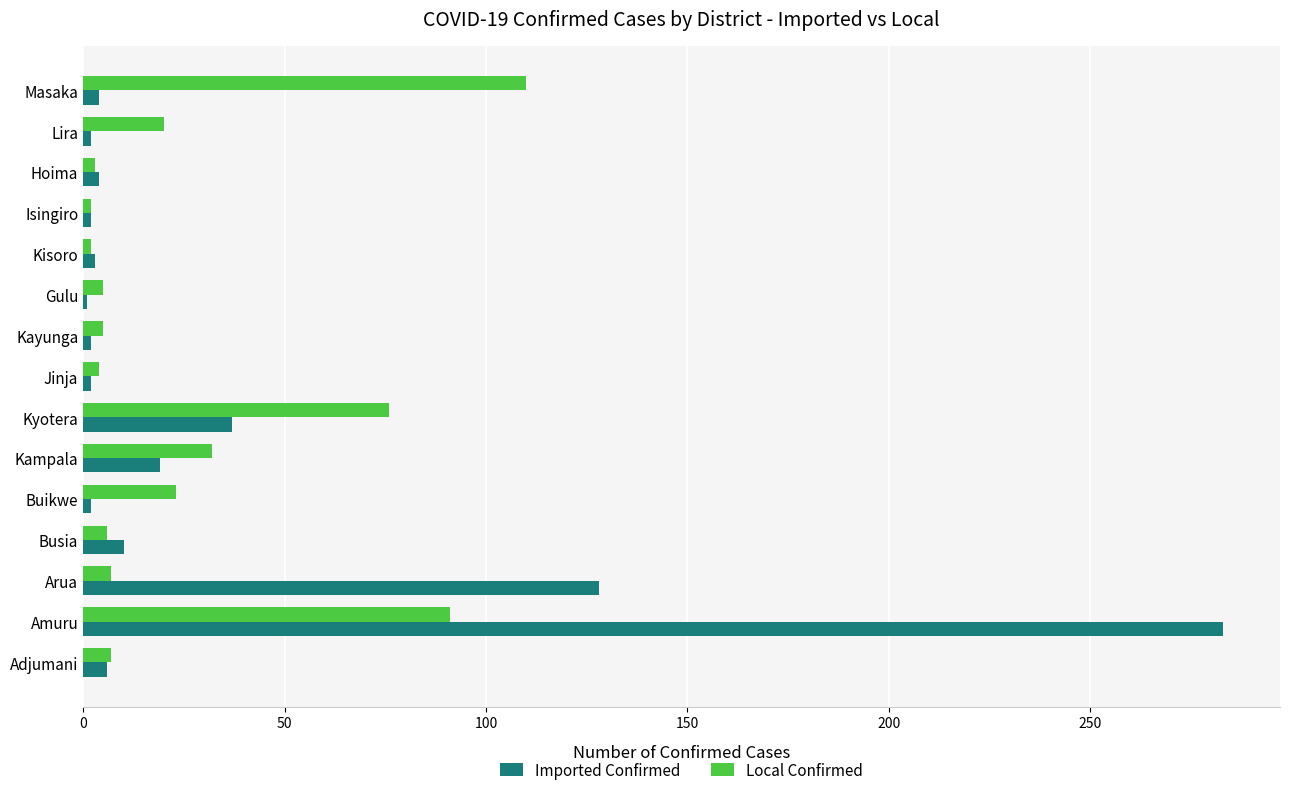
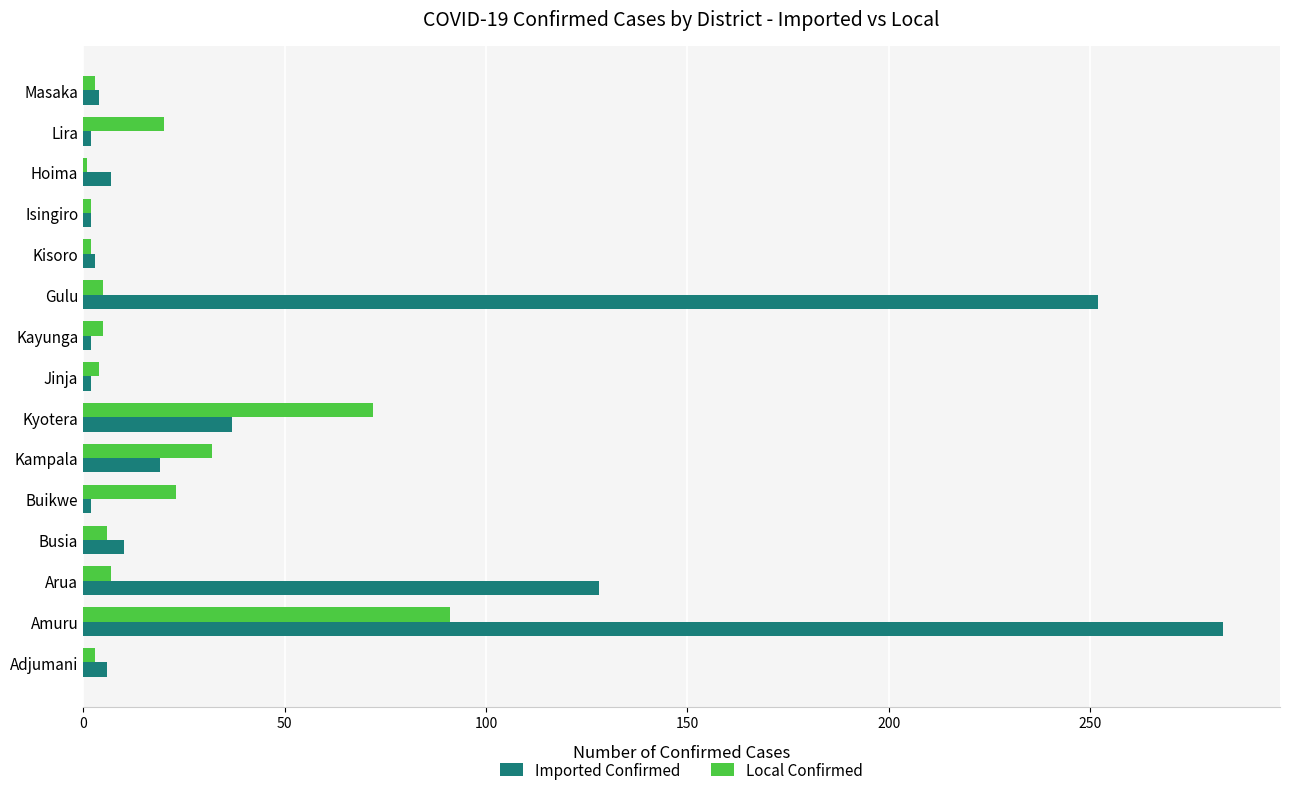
  {
    "Imported Confirmed": {
      "Masaka": 4,
      "Lira": 2,
-     "Hoima": 4,
+     "Hoima": 7,
      "Isingiro": 2,
      "Kisoro": 3,
-     "Gulu": 1,
+     "Gulu": 252,
      "Kayunga": 2,
      "Jinja": 2,
      "Kyotera": 37,
      "Kampala": 19,
      "Buikwe": 2,
      "Busia": 10,
      "Arua": 128,
      "Amuru": 283,
      "Adjumani": 6
    },
    "Local Confirmed": {
-     "Masaka": 110,
+     "Masaka": 3,
      "Lira": 20,
-     "Hoima": 3,
+     "Hoima": 1,
      "Isingiro": 2,
      "Kisoro": 2,
      "Gulu": 5,
      "Kayunga": 5,
      "Jinja": 4,
-     "Kyotera": 76,
+     "Kyotera": 72,
      "Kampala": 32,
      "Buikwe": 23,
      "Busia": 6,
      "Arua": 7,
      "Amuru": 91,
-     "Adjumani": 7
+     "Adjumani": 3
    }
  }
